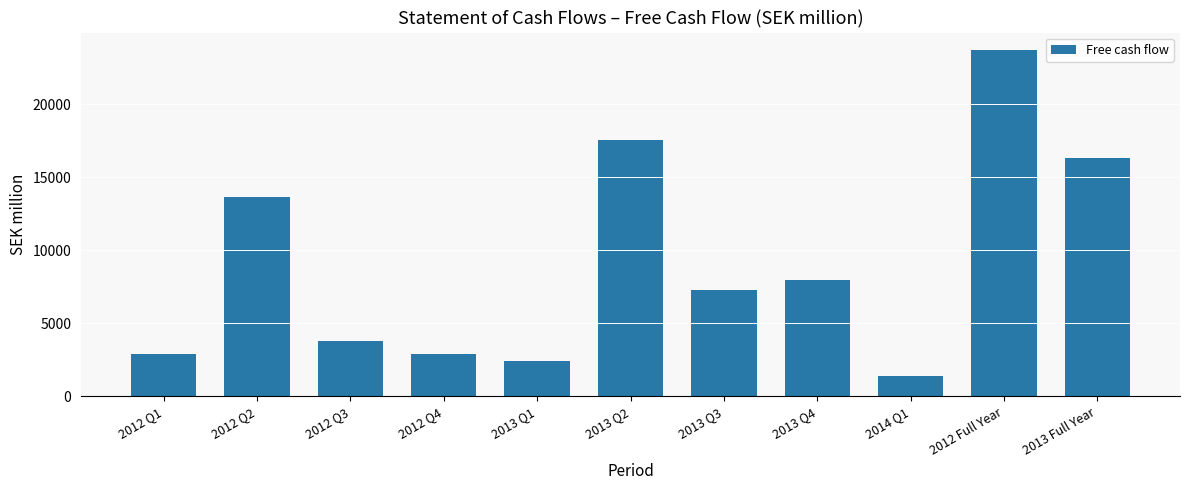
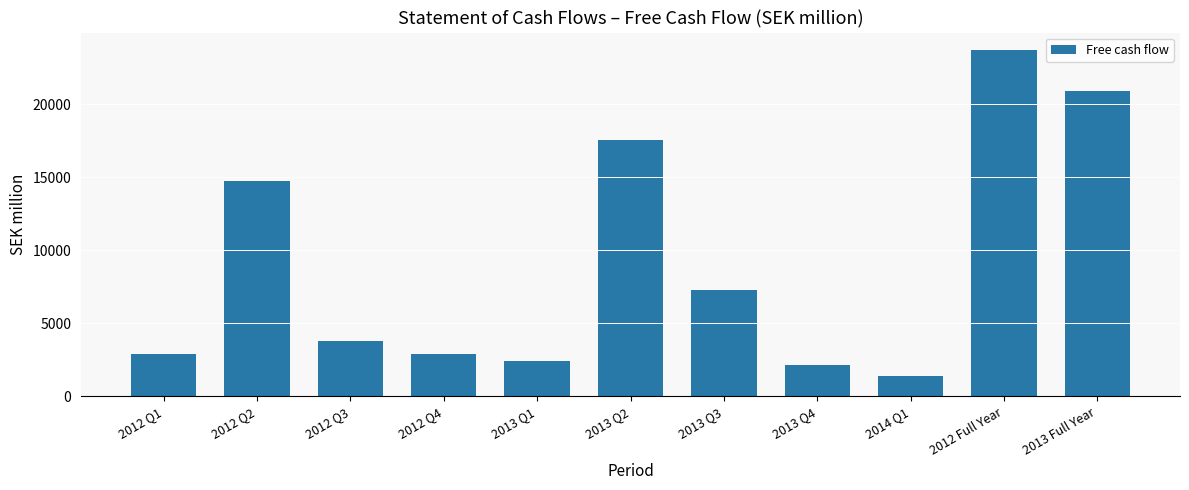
  {
    "2012 Q1": 2900,
-   "2012 Q2": 13600,
+   "2012 Q2": 14800,
    "2012 Q3": 3800,
    "2012 Q4": 2900,
    "2013 Q1": 2400,
    "2013 Q2": 17600,
    "2013 Q3": 7300,
-   "2013 Q4": 8000,
+   "2013 Q4": 2100,
    "2014 Q1": 1400,
    "2012 Full Year": 23700,
-   "2013 Full Year": 16300
+   "2013 Full Year": 20900
  }
